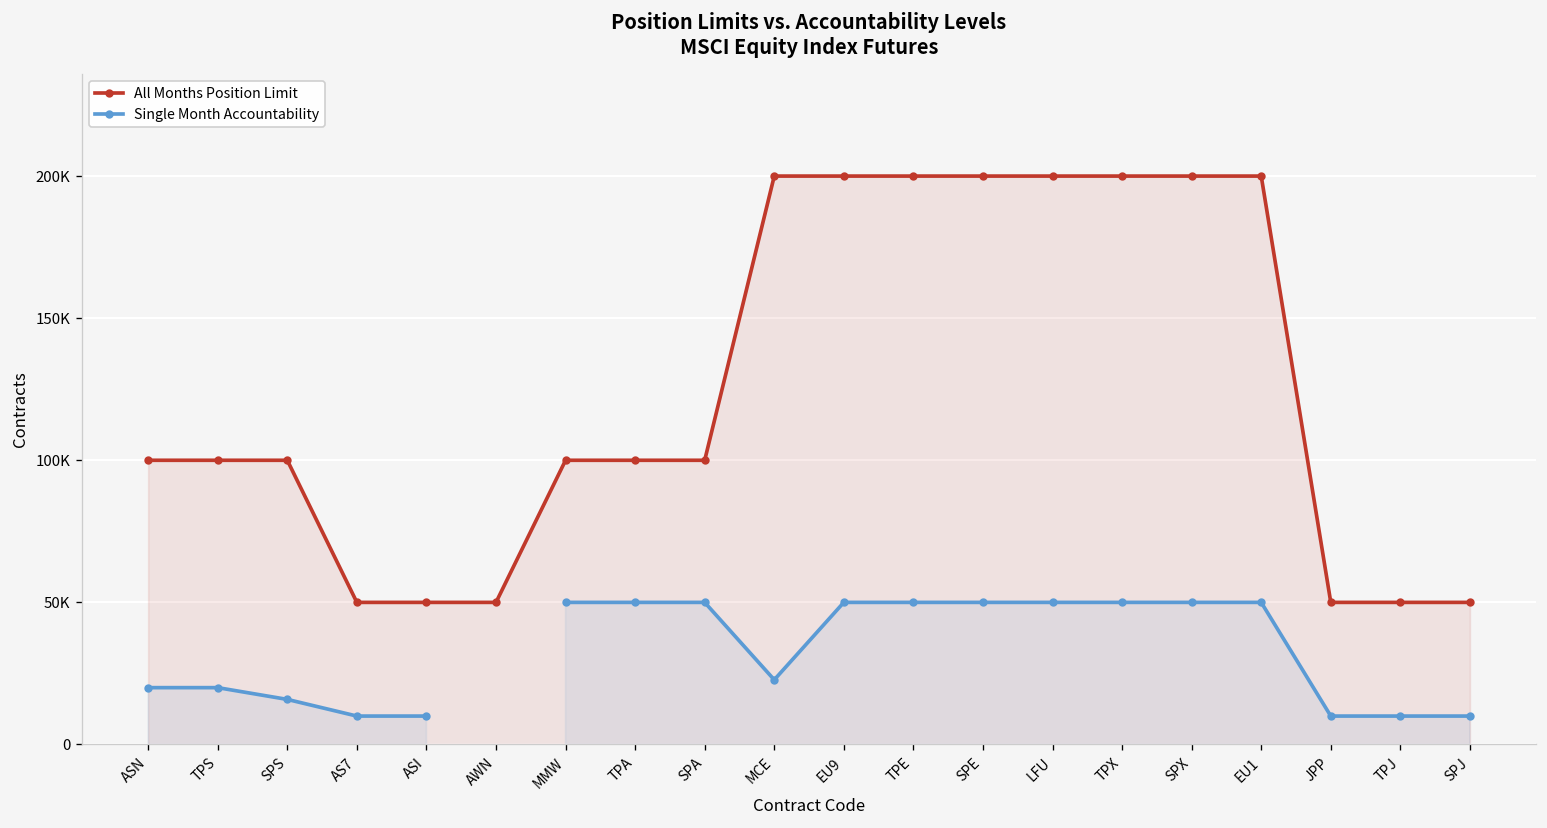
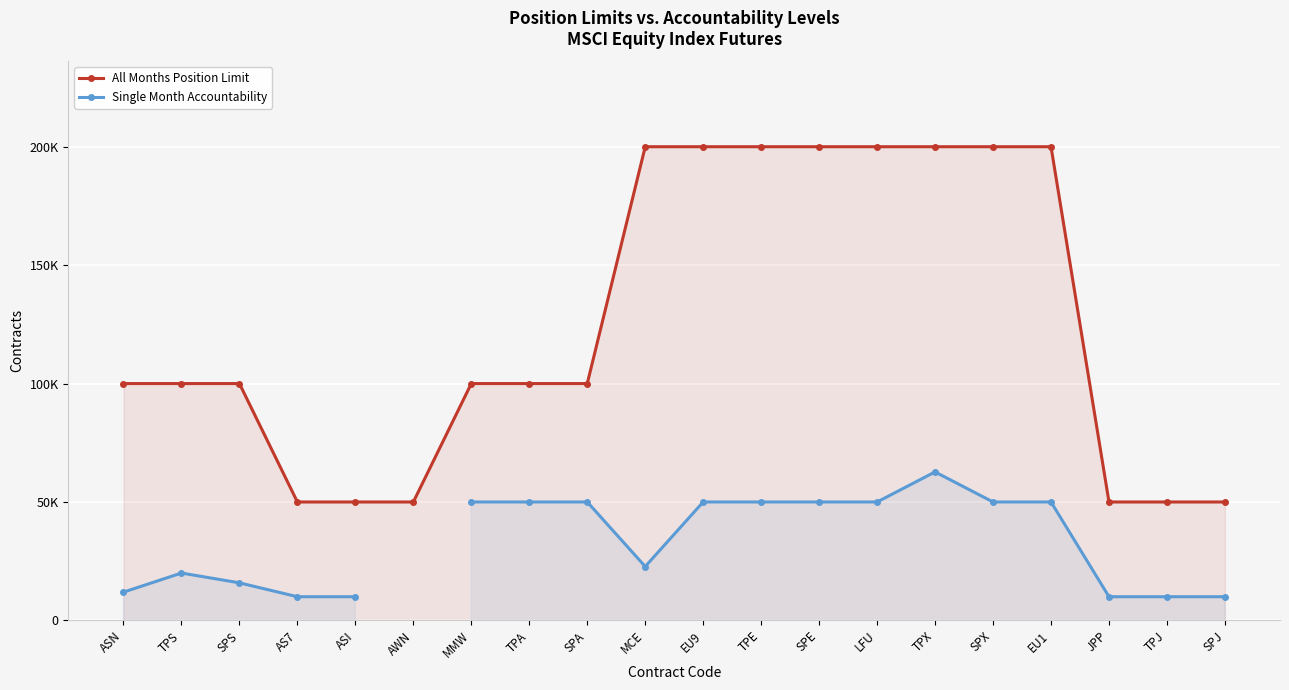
  {
    "All Months Position Limit": {
      "ASN": 100000,
      "TPS": 100000,
      "SPS": 100000,
      "AS7": 50000,
      "ASI": 50000,
      "AWN": 50000,
      "MMW": 100000,
      "TPA": 100000,
      "SPA": 100000,
      "MCE": 200000,
      "EU9": 200000,
      "TPE": 200000,
      "SPE": 200000,
      "LFU": 200000,
      "TPX": 200000,
      "SPX": 200000,
      "EU1": 200000,
      "JPP": 50000,
      "TPJ": 50000,
      "SPJ": 50000
    },
    "Single Month Accountability": {
-     "ASN": 20000,
+     "ASN": 12000,
      "TPS": 20000,
      "SPS": 16000,
      "AS7": 10000,
      "ASI": 10000,
      "MMW": 50000,
      "TPA": 50000,
      "SPA": 50000,
      "MCE": 23000,
      "EU9": 50000,
      "TPE": 50000,
      "SPE": 50000,
      "LFU": 50000,
-     "TPX": 50000,
+     "TPX": 63000,
      "SPX": 50000,
      "EU1": 50000,
      "JPP": 10000,
      "TPJ": 10000,
      "SPJ": 10000
    }
  }
